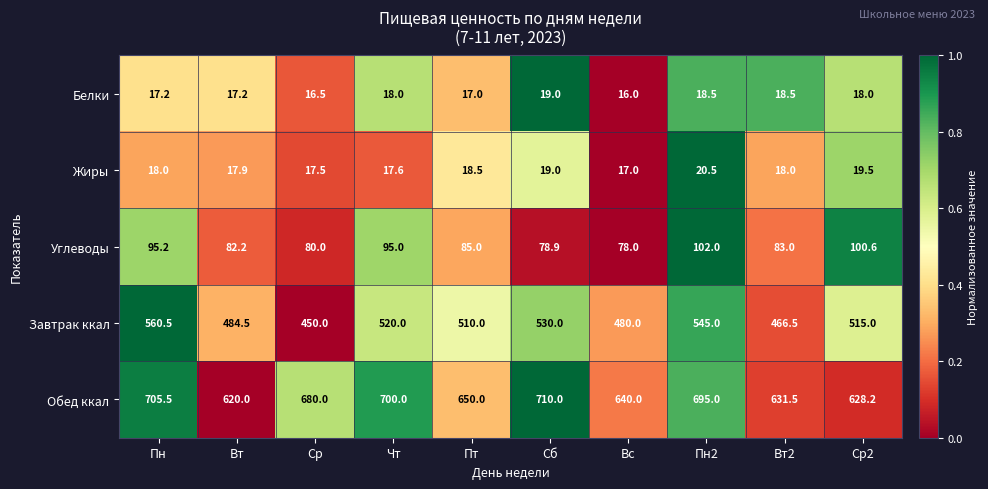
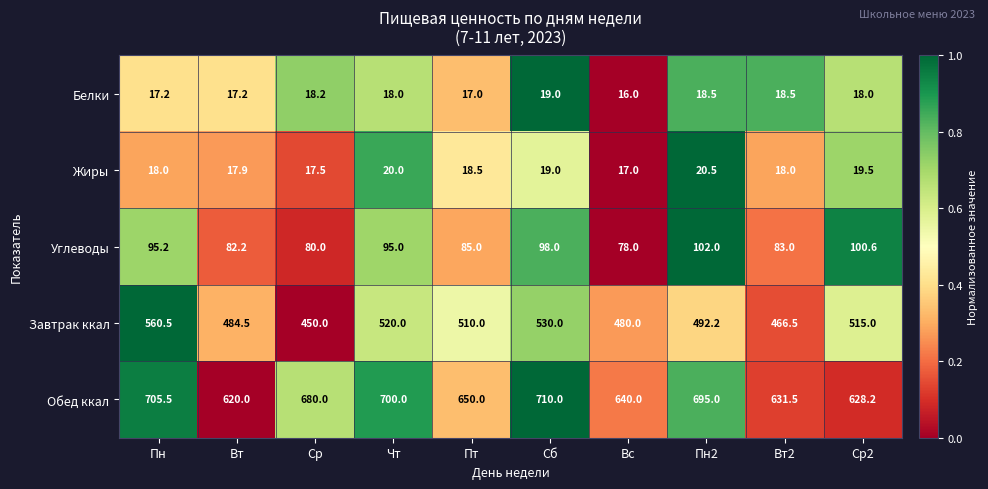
  {
    "Белки": {
      "Пн": 17.2,
      "Вт": 17.2,
-     "Ср": 16.5,
+     "Ср": 18.2,
      "Чт": 18.0,
      "Пт": 17.0,
      "Сб": 19.0,
      "Вс": 16.0,
      "Пн2": 18.5,
      "Вт2": 18.5,
      "Ср2": 18.0
    },
    "Жиры": {
      "Пн": 18.0,
      "Вт": 17.9,
      "Ср": 17.5,
-     "Чт": 17.6,
+     "Чт": 20.0,
      "Пт": 18.5,
      "Сб": 19.0,
      "Вс": 17.0,
      "Пн2": 20.5,
      "Вт2": 18.0,
      "Ср2": 19.5
    },
    "Углеводы": {
      "Пн": 95.2,
      "Вт": 82.2,
      "Ср": 80.0,
      "Чт": 95.0,
      "Пт": 85.0,
-     "Сб": 78.9,
+     "Сб": 98.0,
      "Вс": 78.0,
      "Пн2": 102.0,
      "Вт2": 83.0,
      "Ср2": 100.6
    },
    "Завтрак ккал": {
      "Пн": 560.5,
      "Вт": 484.5,
      "Ср": 450.0,
      "Чт": 520.0,
      "Пт": 510.0,
      "Сб": 530.0,
      "Вс": 480.0,
-     "Пн2": 545.0,
+     "Пн2": 492.2,
      "Вт2": 466.5,
      "Ср2": 515.0
    },
    "Обед ккал": {
      "Пн": 705.5,
      "Вт": 620.0,
      "Ср": 680.0,
      "Чт": 700.0,
      "Пт": 650.0,
      "Сб": 710.0,
      "Вс": 640.0,
      "Пн2": 695.0,
      "Вт2": 631.5,
      "Ср2": 628.2
    }
  }
